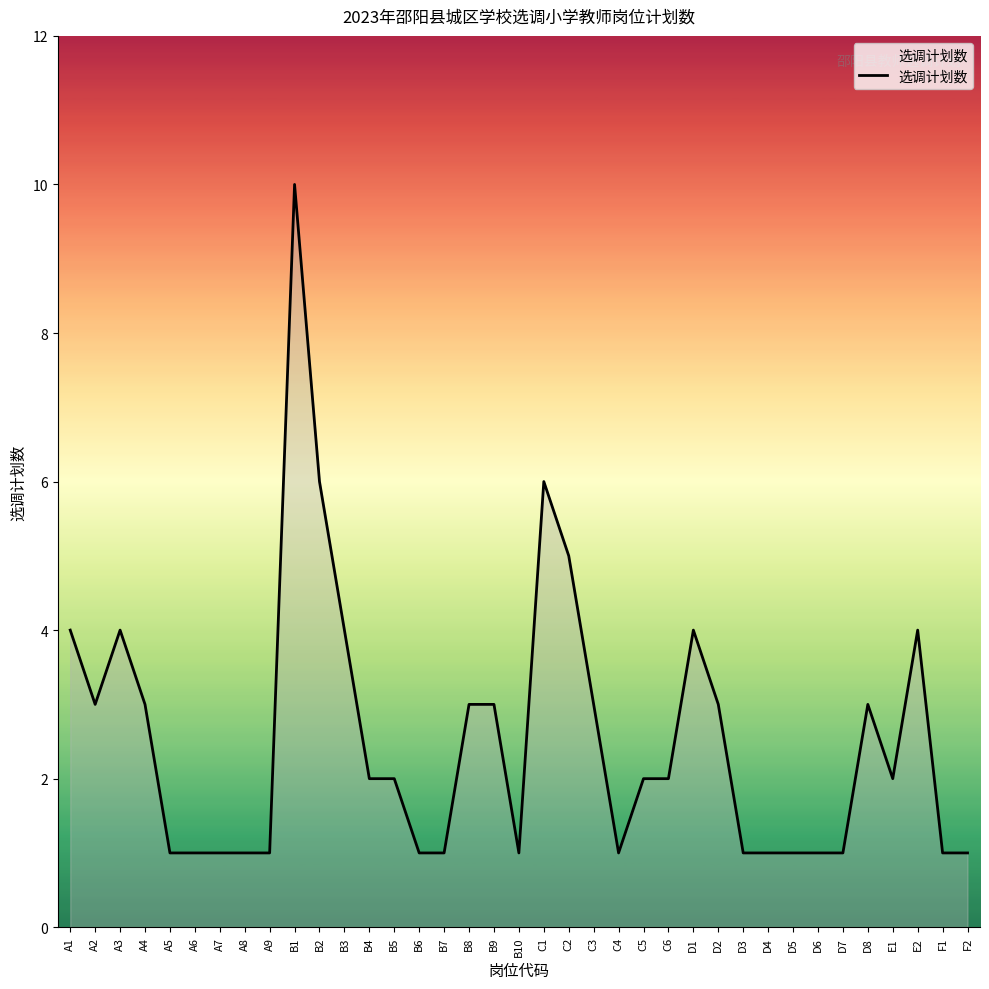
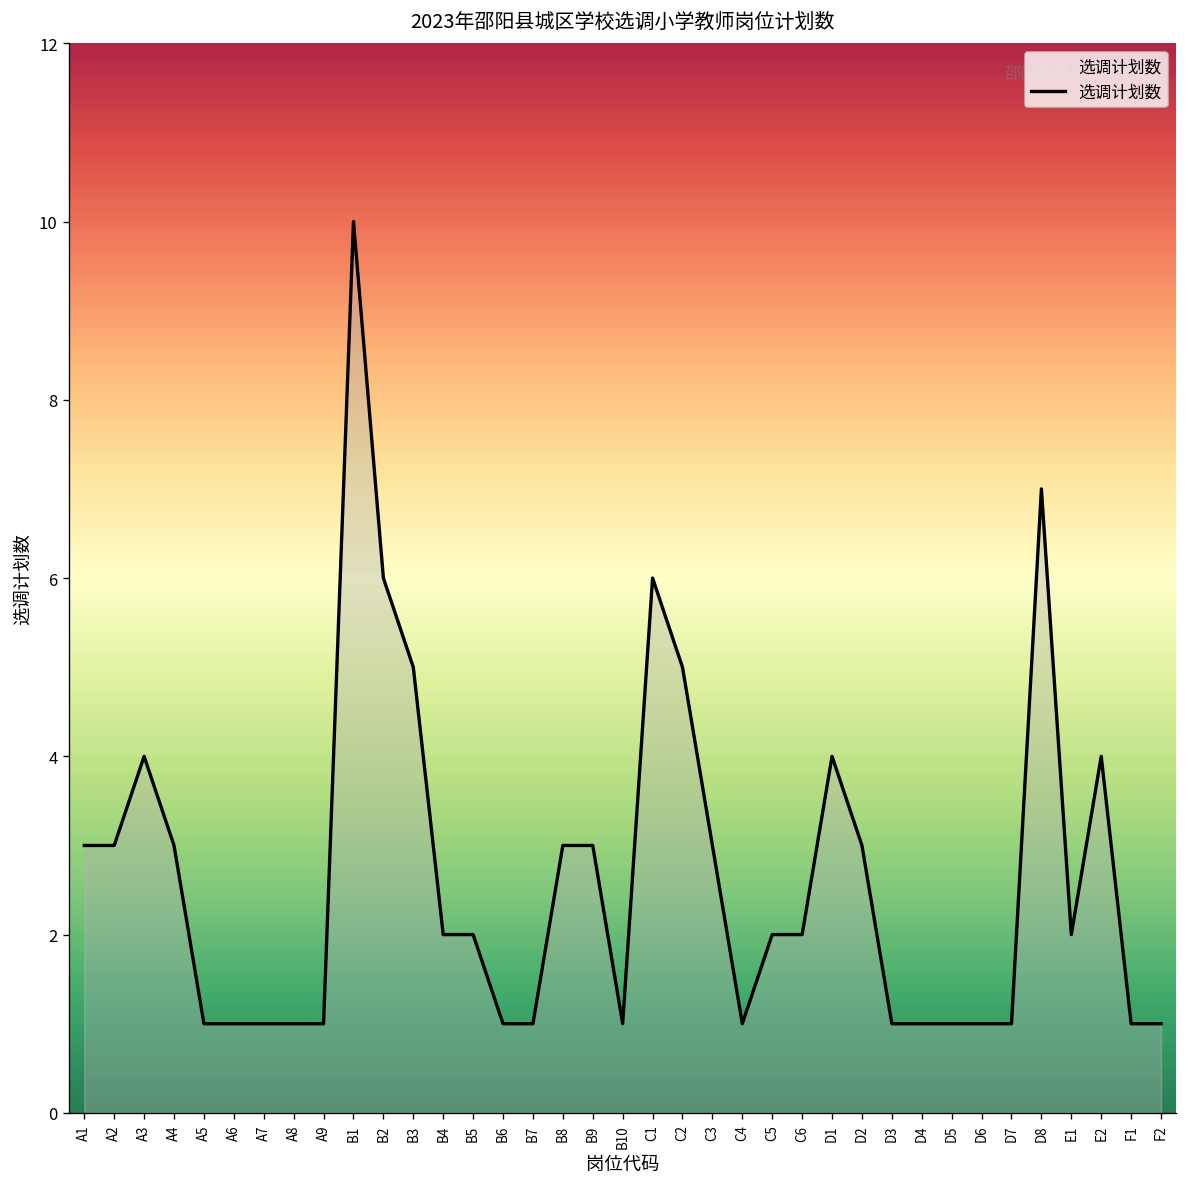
  {
-   "A1": 4,
+   "A1": 3,
    "A2": 3,
    "A3": 4,
    "A4": 3,
    "A5": 1,
    "A6": 1,
    "A7": 1,
    "A8": 1,
    "A9": 1,
    "B1": 10,
    "B2": 6,
-   "B3": 4,
+   "B3": 5,
    "B4": 2,
    "B5": 2,
    "B6": 1,
    "B7": 1,
    "B8": 3,
    "B9": 3,
    "B10": 1,
    "C1": 6,
    "C2": 5,
    "C3": 3,
    "C4": 1,
    "C5": 2,
    "C6": 2,
    "D1": 4,
    "D2": 3,
    "D3": 1,
    "D4": 1,
    "D5": 1,
    "D6": 1,
    "D7": 1,
-   "D8": 3,
+   "D8": 7,
    "E1": 2,
    "E2": 4,
    "F1": 1,
    "F2": 1
  }
